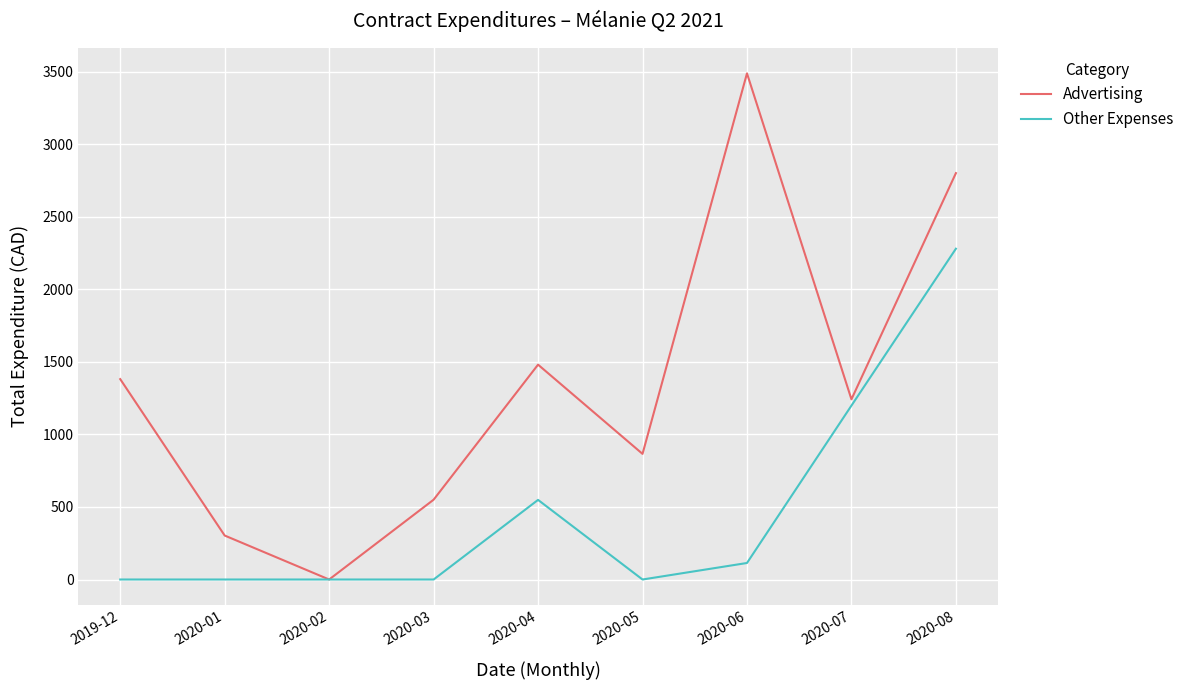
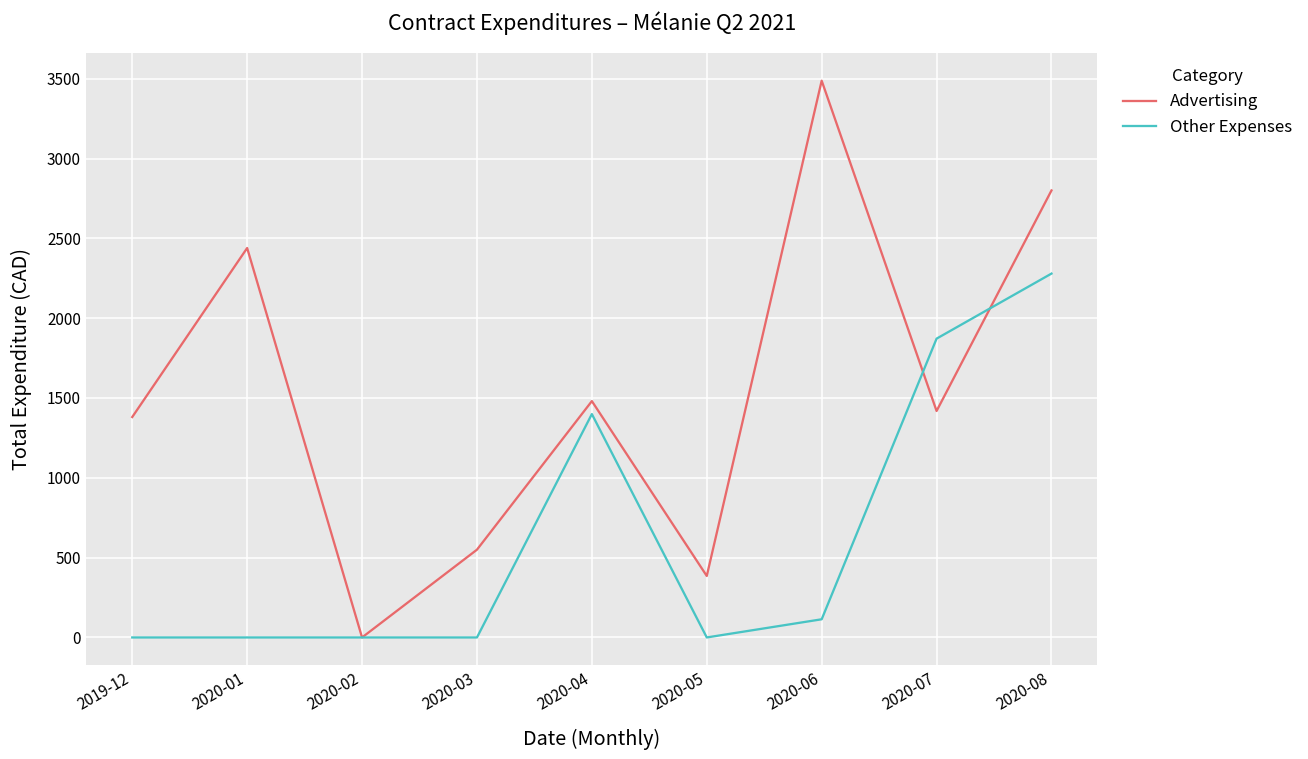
  {
    "Advertising": {
      "2019-12": 1380,
-     "2020-01": 300,
+     "2020-01": 2440,
      "2020-03": 550,
      "2020-04": 1480,
-     "2020-05": 870,
+     "2020-05": 390,
      "2020-06": 3490,
-     "2020-07": 1240,
+     "2020-07": 1420,
      "2020-08": 2800
    },
    "Other Expenses": {
      "2019-12": 0,
      "2020-01": 0,
      "2020-03": 0,
-     "2020-04": 550,
+     "2020-04": 1400,
      "2020-05": 0,
      "2020-06": 110,
-     "2020-07": 1200,
+     "2020-07": 1870,
      "2020-08": 2280
    }
  }
